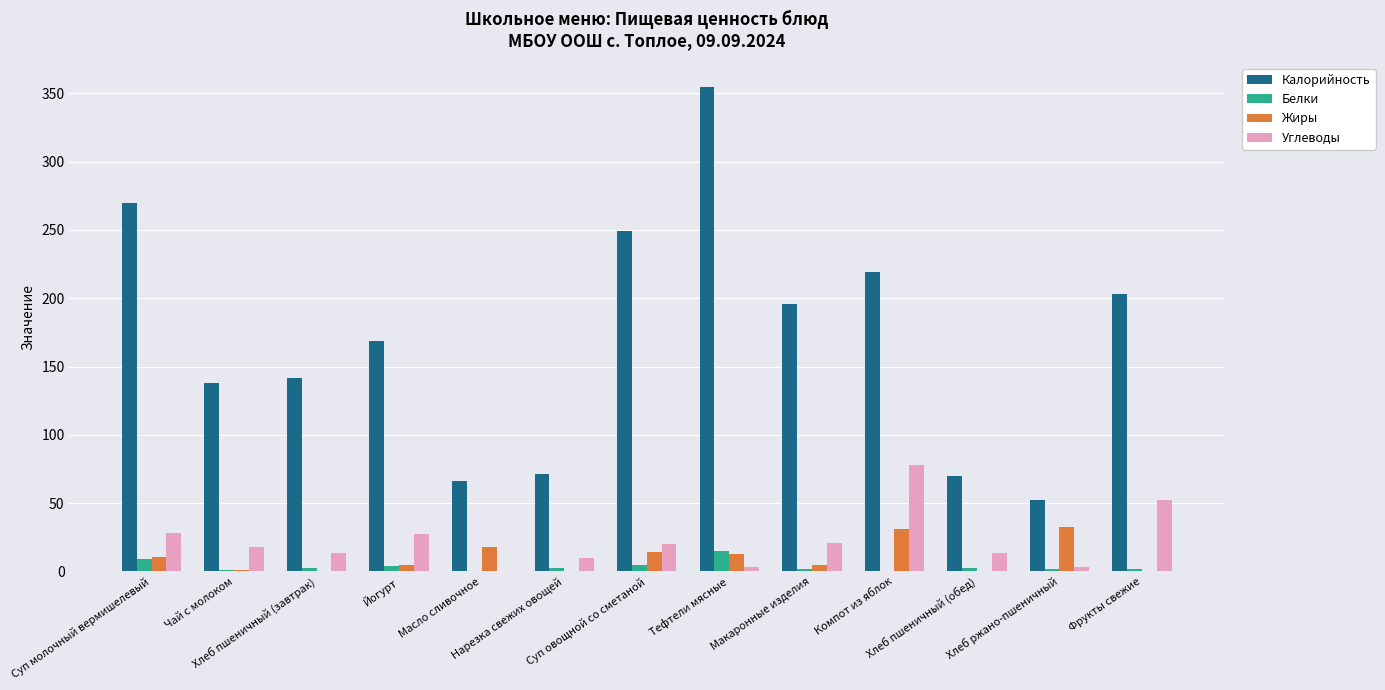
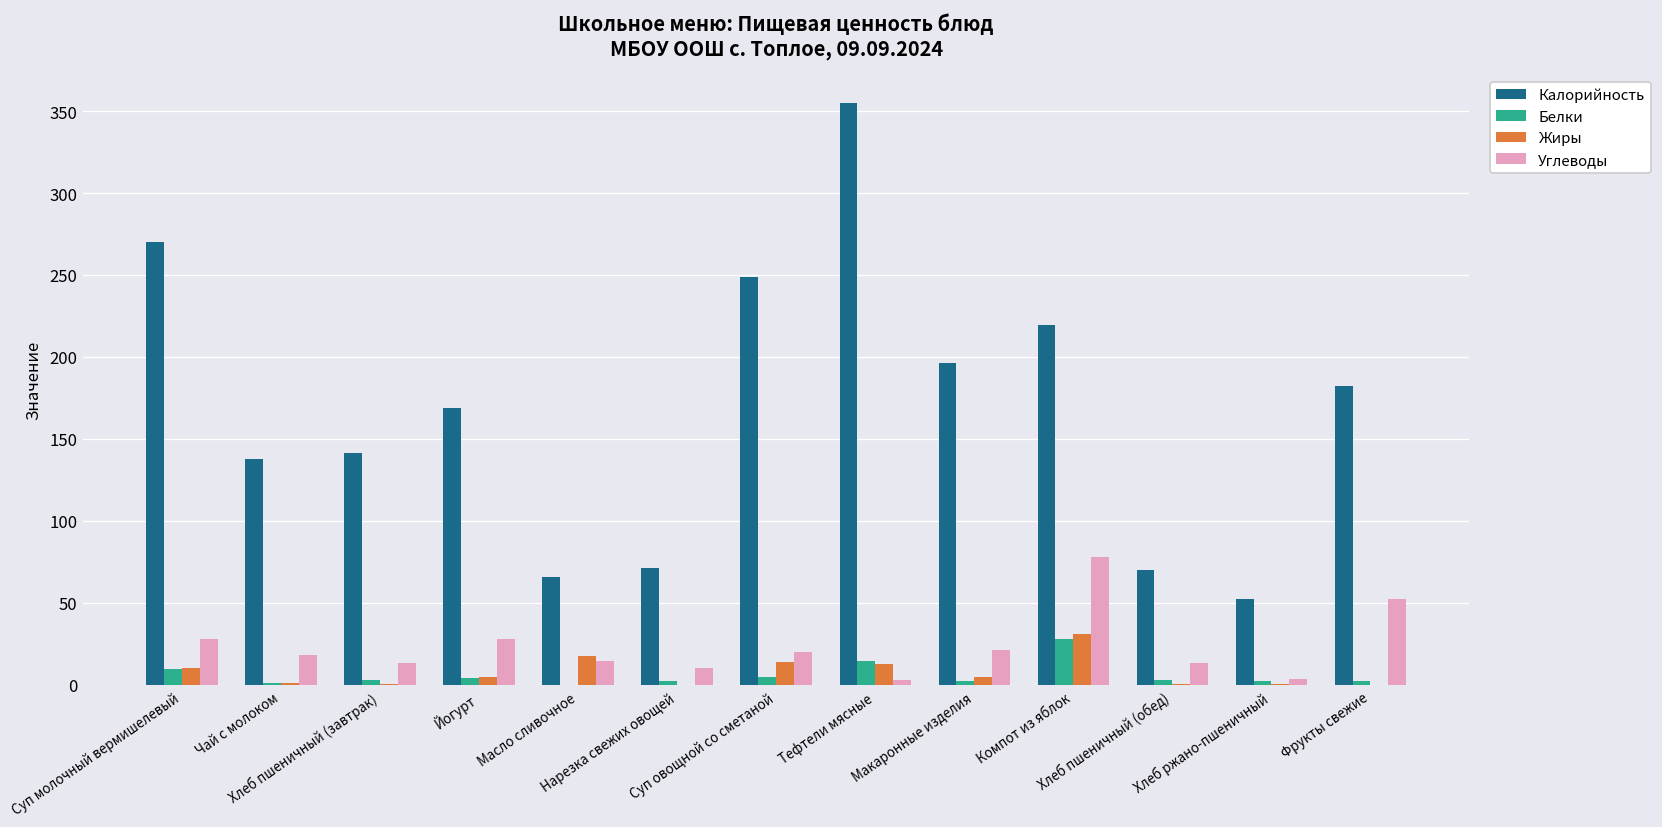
  {
    "Калорийность": {
      "Суп молочный вермишелевый": 270,
      "Чай с молоком": 138,
      "Хлеб пшеничный (завтрак)": 141,
      "Йогурт": 169,
      "Масло сливочное": 66,
      "Нарезка свежих овощей": 71,
      "Суп овощной со сметаной": 249,
      "Тефтели мясные": 355,
      "Макаронные изделия": 196,
      "Компот из яблок": 219,
      "Хлеб пшеничный (обед)": 70,
      "Хлеб ржано-пшеничный": 52,
-     "Фрукты свежие": 203
+     "Фрукты свежие": 182
    },
    "Белки": {
      "Суп молочный вермишелевый": 9,
      "Хлеб пшеничный (завтрак)": 3,
      "Йогурт": 4,
      "Нарезка свежих овощей": 2,
      "Суп овощной со сметаной": 5,
      "Тефтели мясные": 15,
      "Макаронные изделия": 2,
-     "Компот из яблок": 0,
+     "Компот из яблок": 28,
      "Хлеб пшеничный (обед)": 3,
      "Хлеб ржано-пшеничный": 2,
      "Фрукты свежие": 2
    },
    "Жиры": {
      "Суп молочный вермишелевый": 10,
      "Йогурт": 5,
      "Масло сливочное": 18,
      "Нарезка свежих овощей": 0,
      "Суп овощной со сметаной": 14,
      "Тефтели мясные": 12,
      "Макаронные изделия": 5,
      "Компот из яблок": 31,
-     "Хлеб ржано-пшеничный": 33,
+     "Хлеб ржано-пшеничный": 0,
      "Фрукты свежие": 0
    },
    "Углеводы": {
      "Суп молочный вермишелевый": 28,
      "Чай с молоком": 18,
      "Хлеб пшеничный (завтрак)": 13,
      "Йогурт": 28,
-     "Масло сливочное": 0,
+     "Масло сливочное": 15,
      "Нарезка свежих овощей": 10,
      "Суп овощной со сметаной": 20,
      "Тефтели мясные": 3,
      "Макаронные изделия": 21,
      "Компот из яблок": 78,
      "Хлеб пшеничный (обед)": 13,
      "Хлеб ржано-пшеничный": 3,
      "Фрукты свежие": 52
    }
  }
